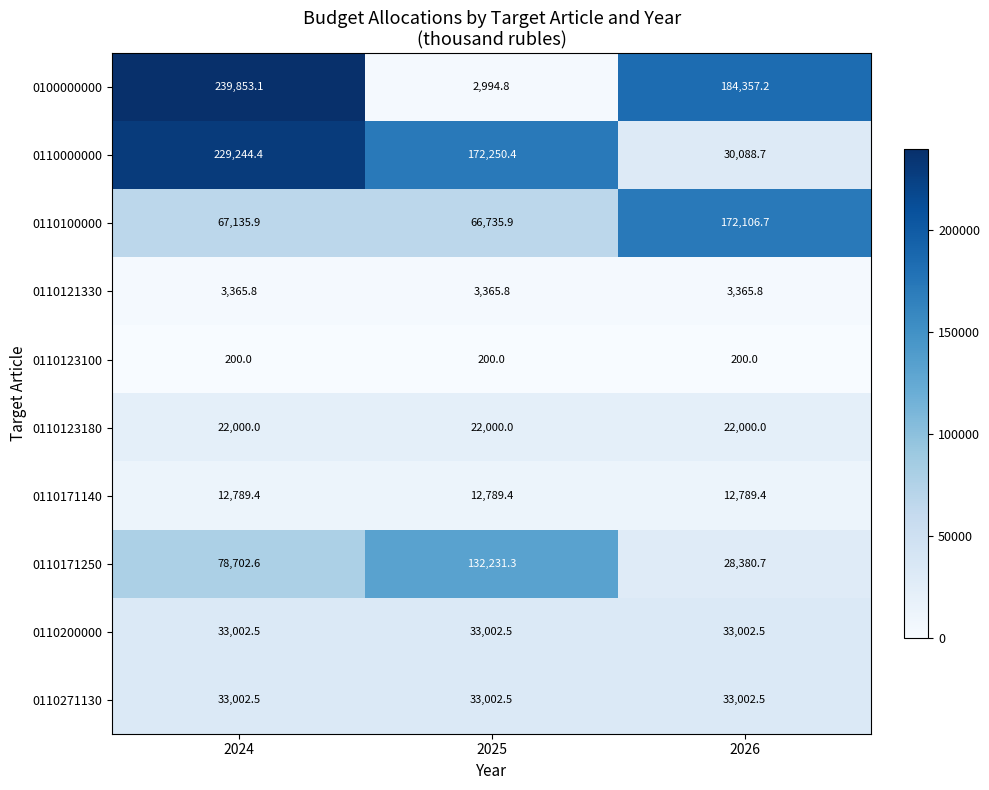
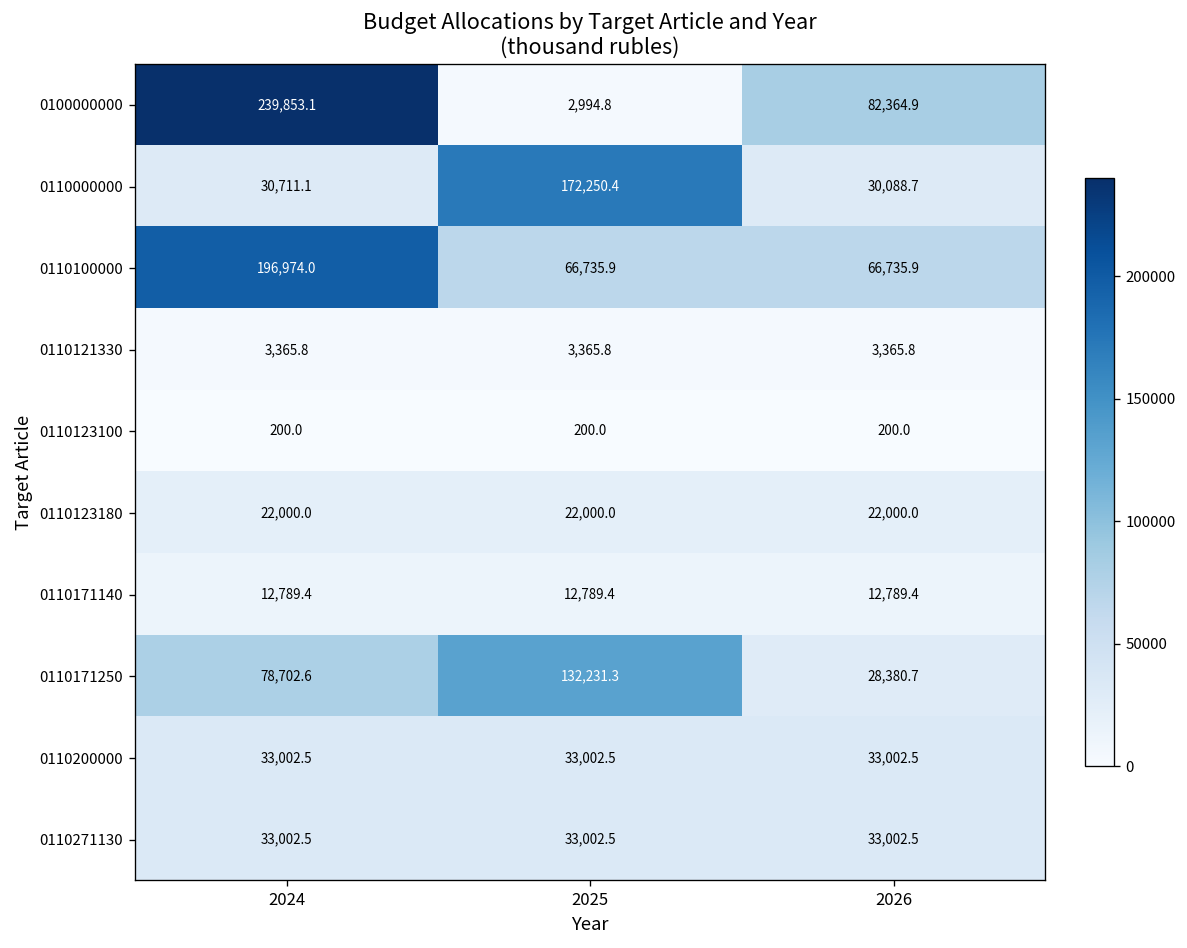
  {
    "0100000000": {
      "2024": "239,853.1",
      "2025": "2,994.8",
-     "2026": "184,357.2"
+     "2026": "82,364.9"
    },
    "0110000000": {
-     "2024": "229,244.4",
+     "2024": "30,711.1",
      "2025": "172,250.4",
      "2026": "30,088.7"
    },
    "0110100000": {
-     "2024": "67,135.9",
+     "2024": "196,974.0",
      "2025": "66,735.9",
-     "2026": "172,106.7"
+     "2026": "66,735.9"
    },
    "0110121330": {
      "2024": "3,365.8",
      "2025": "3,365.8",
      "2026": "3,365.8"
    },
    "0110123100": {
      "2024": "200.0",
      "2025": "200.0",
      "2026": "200.0"
    },
    "0110123180": {
      "2024": "22,000.0",
      "2025": "22,000.0",
      "2026": "22,000.0"
    },
    "0110171140": {
      "2024": "12,789.4",
      "2025": "12,789.4",
      "2026": "12,789.4"
    },
    "0110171250": {
      "2024": "78,702.6",
      "2025": "132,231.3",
      "2026": "28,380.7"
    },
    "0110200000": {
      "2024": "33,002.5",
      "2025": "33,002.5",
      "2026": "33,002.5"
    },
    "0110271130": {
      "2024": "33,002.5",
      "2025": "33,002.5",
      "2026": "33,002.5"
    }
  }
